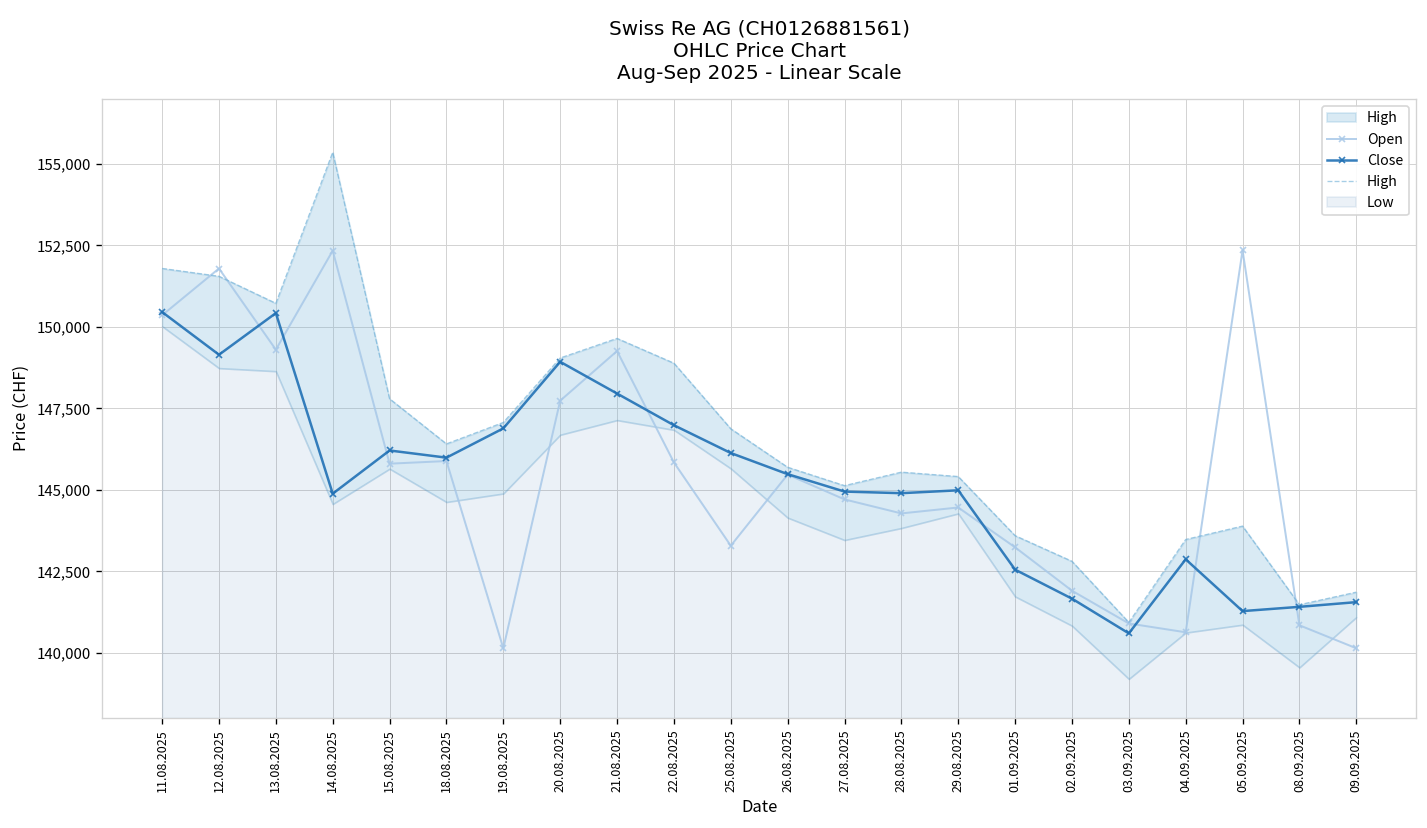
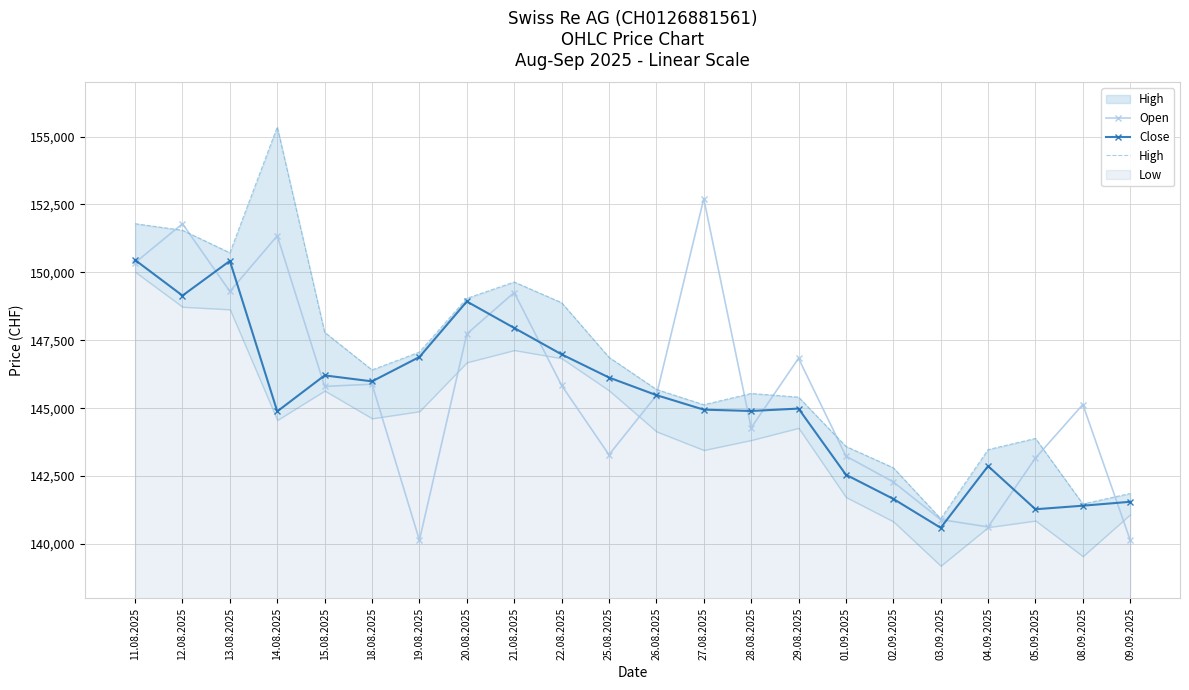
  {
    "Open": {
      "11.08.2025": "150,400",
      "12.08.2025": "151,800",
      "13.08.2025": "149,300",
-     "14.08.2025": "152,300",
+     "14.08.2025": "151,300",
      "15.08.2025": "145,800",
      "18.08.2025": "145,900",
      "19.08.2025": "140,100",
      "20.08.2025": "147,700",
      "21.08.2025": "149,300",
      "22.08.2025": "145,800",
      "25.08.2025": "143,300",
-     "27.08.2025": "144,700",
+     "27.08.2025": "152,700",
      "28.08.2025": "144,300",
-     "29.08.2025": "144,500",
+     "29.08.2025": "146,800",
      "01.09.2025": "143,200",
-     "02.09.2025": "141,900",
-     "05.09.2025": "152,300",
-     "08.09.2025": "140,800",
+     "02.09.2025": "142,300",
+     "05.09.2025": "143,200",
+     "08.09.2025": "145,100",
      "09.09.2025": "140,100"
    }
  }
